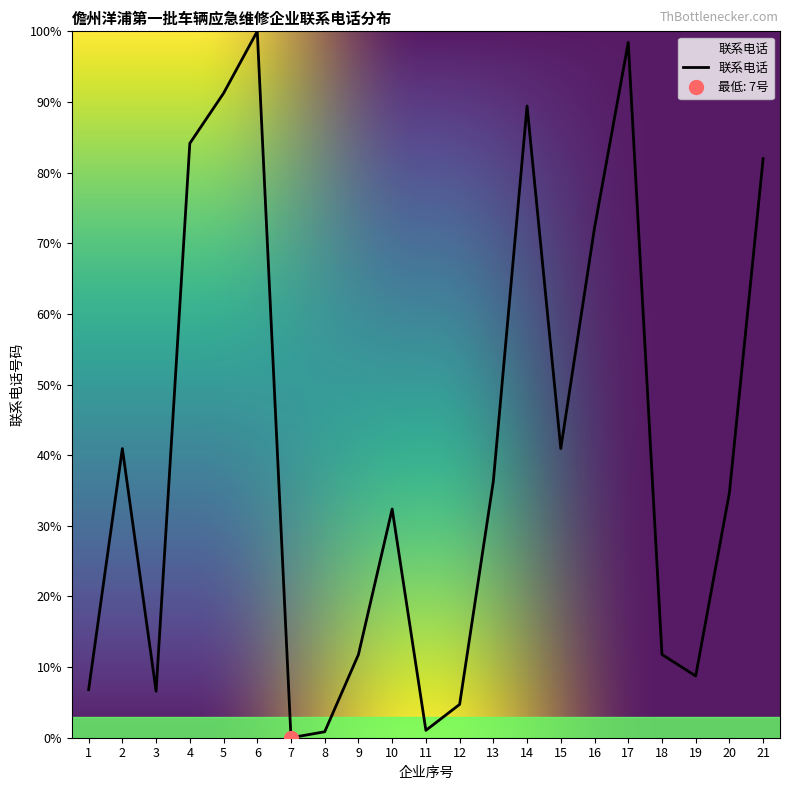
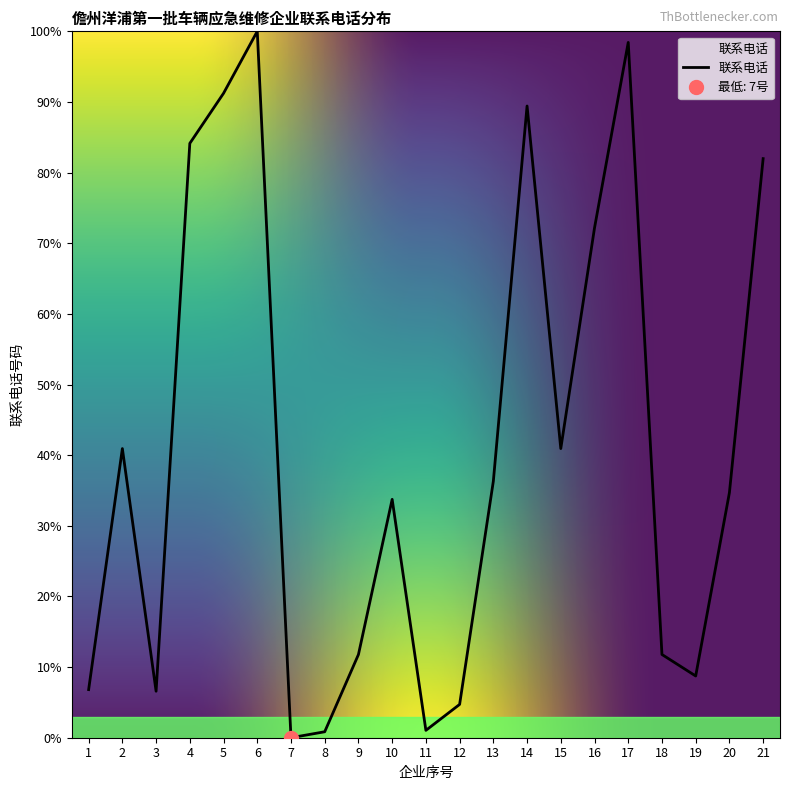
  {
    "联系电话": {
      "1": "7%",
      "2": "41%",
      "3": "7%",
      "4": "84%",
      "5": "91%",
      "6": "100%",
      "9": "12%",
-     "10": "32%",
+     "10": "34%",
      "12": "5%",
      "13": "36%",
      "14": "89%",
      "15": "41%",
      "16": "72%",
      "17": "98%",
      "18": "12%",
      "19": "9%",
      "20": "35%",
      "21": "82%"
    }
  }
